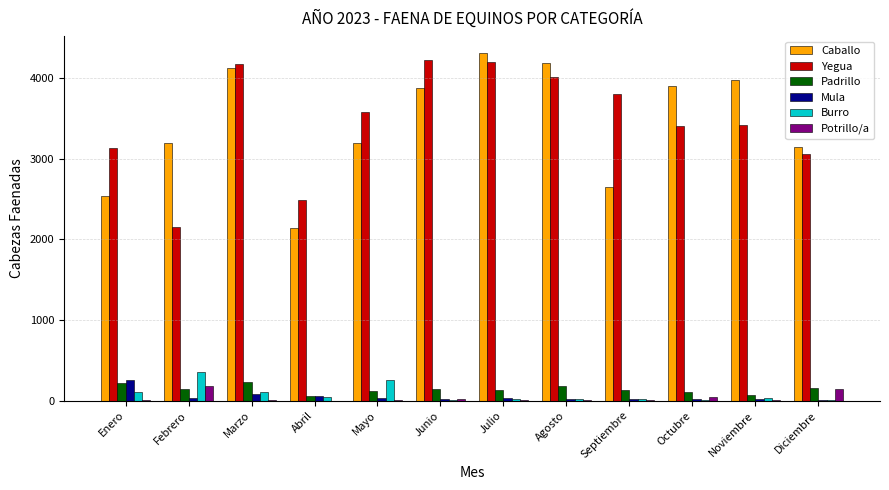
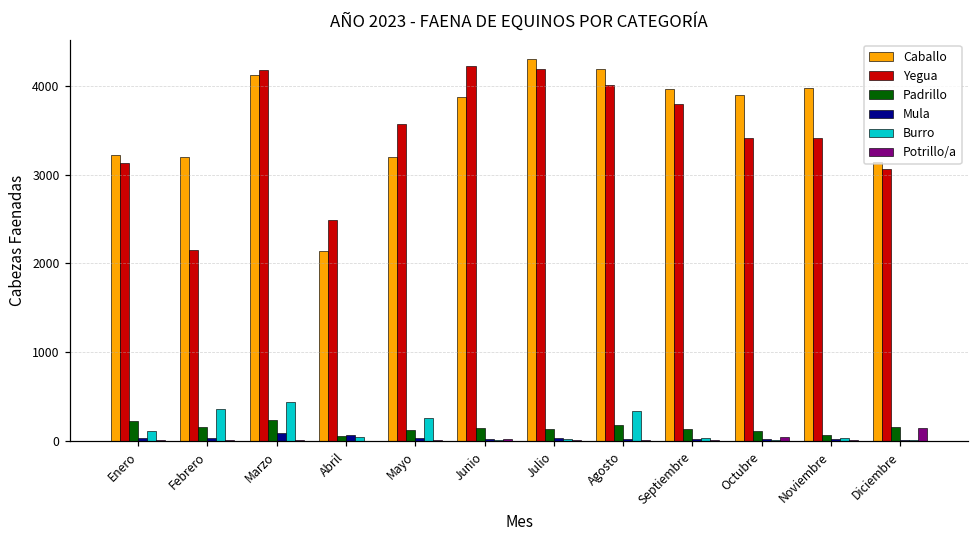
  {
    "Caballo": {
-     "Enero": 2500,
+     "Enero": 3200,
      "Febrero": 3200,
      "Marzo": 4100,
      "Abril": 2100,
      "Mayo": 3200,
      "Junio": 3900,
      "Julio": 4300,
      "Agosto": 4200,
-     "Septiembre": 2600,
+     "Septiembre": 4000,
      "Octubre": 3900,
      "Noviembre": 4000,
      "Diciembre": 3100
    },
    "Yegua": {
      "Enero": 3100,
      "Febrero": 2100,
      "Marzo": 4200,
      "Abril": 2500,
      "Mayo": 3600,
      "Junio": 4200,
      "Julio": 4200,
      "Agosto": 4000,
      "Septiembre": 3800,
      "Octubre": 3400,
      "Noviembre": 3400,
      "Diciembre": 3100
    },
    "Padrillo": {
      "Enero": 200,
      "Febrero": 100,
      "Marzo": 200,
      "Abril": 100,
      "Mayo": 100,
      "Junio": 100,
      "Julio": 100,
      "Agosto": 200,
      "Septiembre": 100,
      "Octubre": 100,
      "Noviembre": 100,
      "Diciembre": 200
    },
    "Mula": {
-     "Enero": 300,
+     "Enero": 0,
      "Marzo": 100,
      "Abril": 100,
      "Mayo": 0
    },
    "Burro": {
      "Enero": 100,
      "Febrero": 400,
-     "Marzo": 100,
+     "Marzo": 400,
      "Abril": 0,
      "Mayo": 300,
-     "Agosto": 0
+     "Agosto": 300
    },
    "Potrillo/a": {
-     "Febrero": 200,
+     "Febrero": 0,
      "Abril": 0,
      "Octubre": 0,
      "Diciembre": 100
    }
  }
